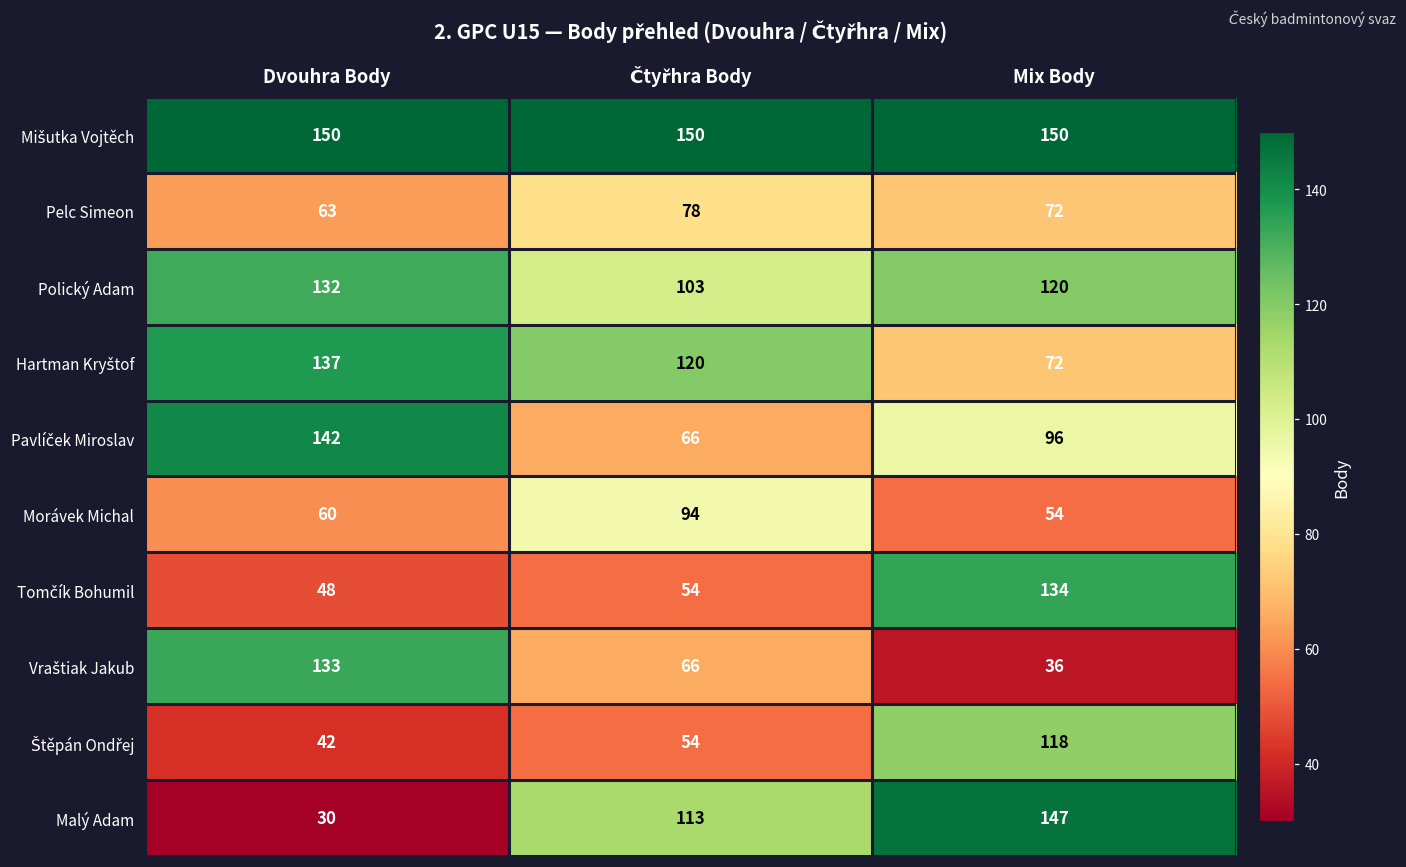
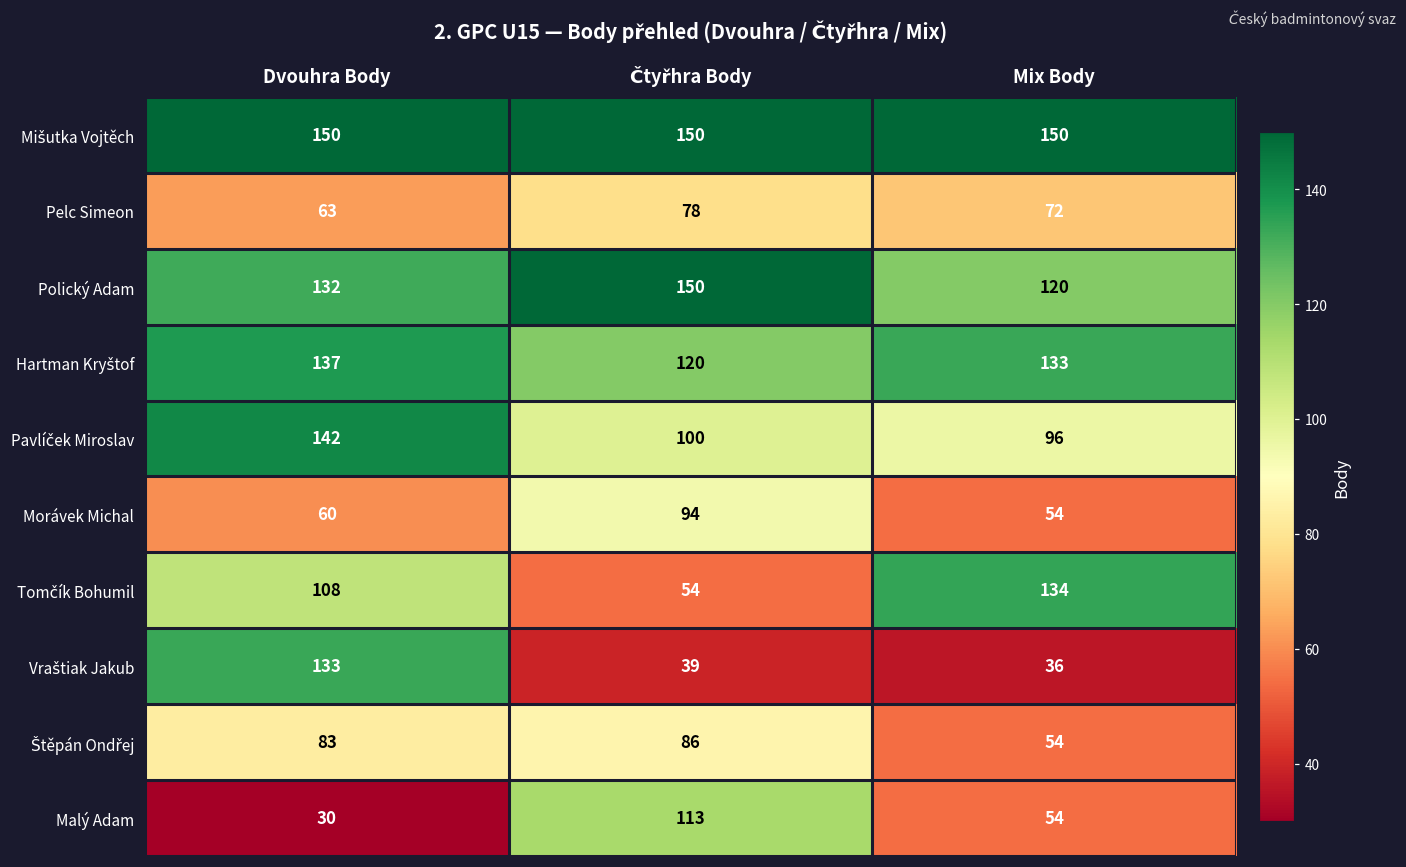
  {
    "Mišutka Vojtěch": {
      "Dvouhra Body": 150,
      "Čtyřhra Body": 150,
      "Mix Body": 150
    },
    "Pelc Simeon": {
      "Dvouhra Body": 63,
      "Čtyřhra Body": 78,
      "Mix Body": 72
    },
    "Polický Adam": {
      "Dvouhra Body": 132,
-     "Čtyřhra Body": 103,
+     "Čtyřhra Body": 150,
      "Mix Body": 120
    },
    "Hartman Kryštof": {
      "Dvouhra Body": 137,
      "Čtyřhra Body": 120,
-     "Mix Body": 72
+     "Mix Body": 133
    },
    "Pavlíček Miroslav": {
      "Dvouhra Body": 142,
-     "Čtyřhra Body": 66,
+     "Čtyřhra Body": 100,
      "Mix Body": 96
    },
    "Morávek Michal": {
      "Dvouhra Body": 60,
      "Čtyřhra Body": 94,
      "Mix Body": 54
    },
    "Tomčík Bohumil": {
-     "Dvouhra Body": 48,
+     "Dvouhra Body": 108,
      "Čtyřhra Body": 54,
      "Mix Body": 134
    },
    "Vraštiak Jakub": {
      "Dvouhra Body": 133,
-     "Čtyřhra Body": 66,
+     "Čtyřhra Body": 39,
      "Mix Body": 36
    },
    "Štěpán Ondřej": {
-     "Dvouhra Body": 42,
-     "Čtyřhra Body": 54,
-     "Mix Body": 118
+     "Dvouhra Body": 83,
+     "Čtyřhra Body": 86,
+     "Mix Body": 54
    },
    "Malý Adam": {
      "Dvouhra Body": 30,
      "Čtyřhra Body": 113,
-     "Mix Body": 147
+     "Mix Body": 54
    }
  }
